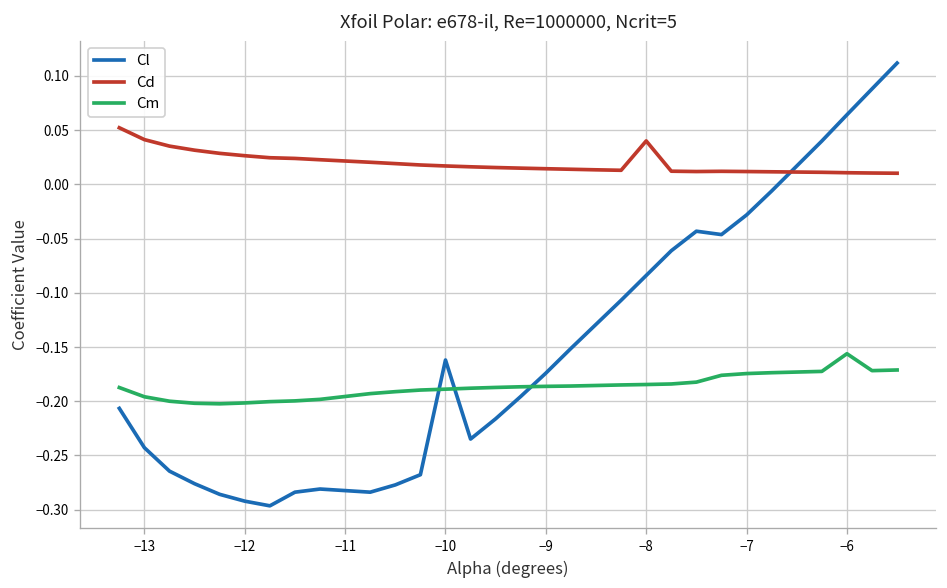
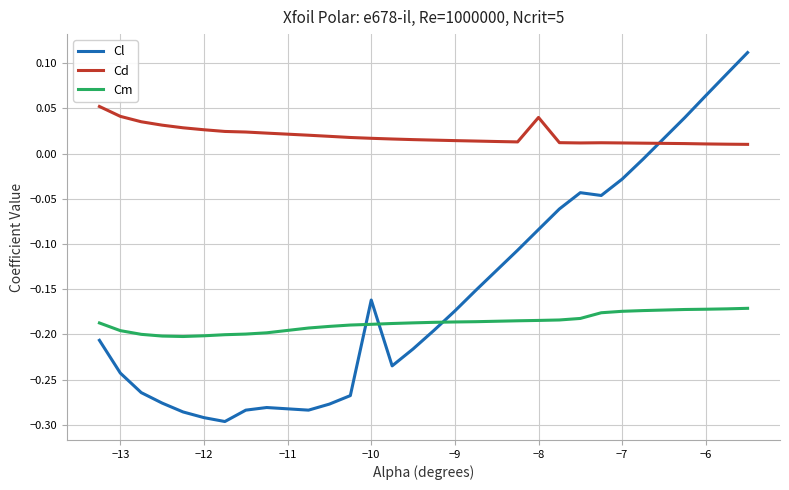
  {
    "Cl": {
      "−13": -0.24,
      "−12": -0.29,
      "−10": -0.16,
      "−9": -0.17,
      "−8": -0.08,
      "−7": -0.03,
      "−6": 0.06
    },
    "Cd": {
      "−13": 0.04,
      "−12": 0.03,
      "−10": 0.02,
      "−9": 0.01,
      "−8": 0.04,
      "−7": 0.01,
      "−6": 0.01
    },
    "Cm": {
      "−13": -0.20,
      "−12": -0.20,
      "−10": -0.19,
      "−9": -0.19,
      "−8": -0.18,
      "−7": -0.17,
-     "−6": -0.16
+     "−6": -0.17
    }
  }
